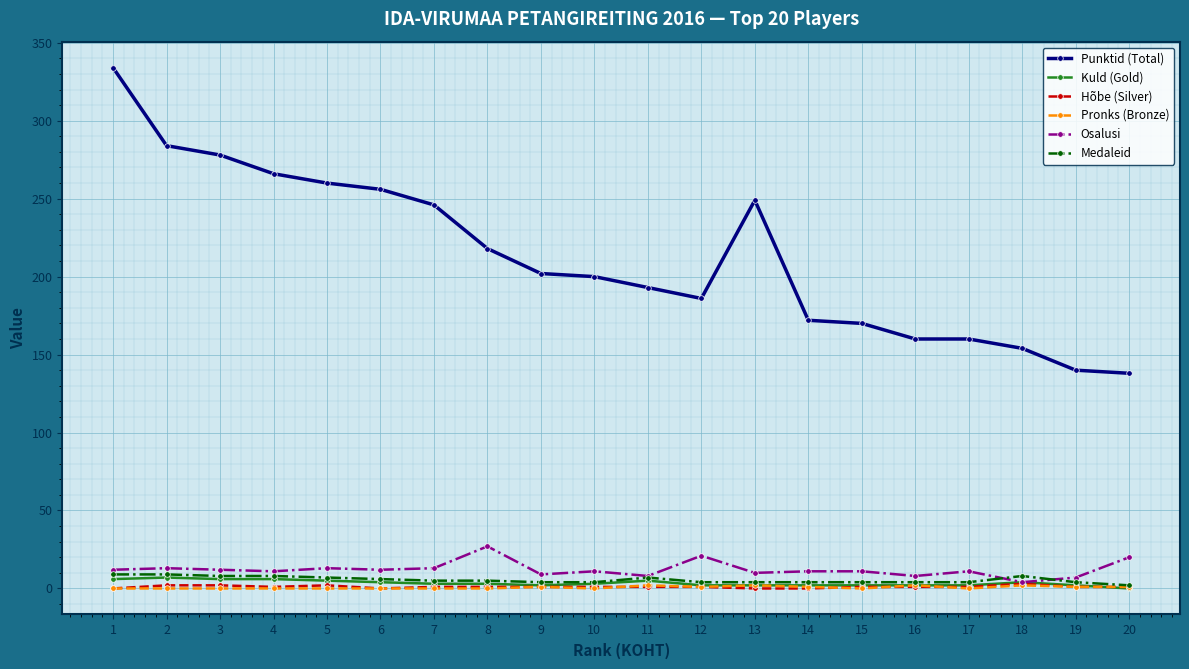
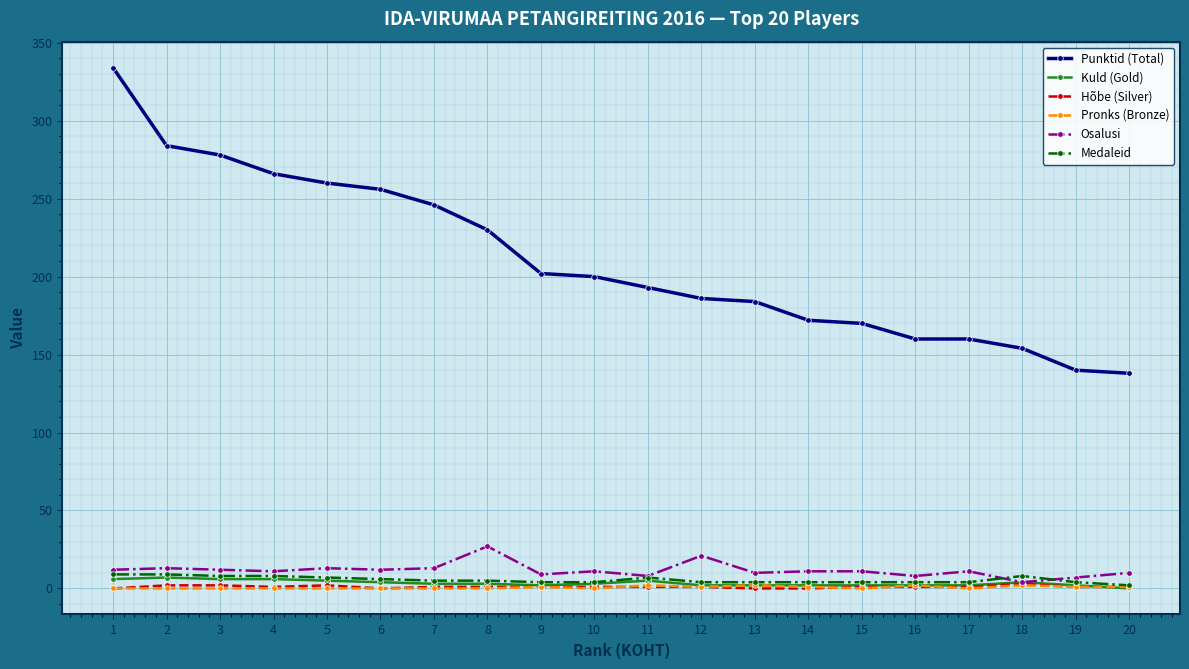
  {
    "Punktid (Total)": {
      "1": 334,
      "2": 284,
      "3": 278,
      "4": 266,
      "5": 260,
      "6": 256,
      "7": 246,
-     "8": 218,
+     "8": 230,
      "9": 202,
      "10": 200,
      "11": 193,
      "12": 186,
-     "13": 249,
+     "13": 184,
      "14": 172,
      "15": 170,
      "16": 160,
      "17": 160,
      "18": 154,
      "19": 140,
      "20": 138
    },
    "Kuld (Gold)": {
      "1": 6,
      "2": 7,
      "3": 6,
      "4": 6,
      "5": 5,
      "6": 4,
      "7": 3,
      "8": 3,
      "11": 5
    },
    "Hõbe (Silver)": {
      "2": 2,
      "3": 2,
      "5": 2,
      "13": 0
    },
    "Pronks (Bronze)": {
      "2": 0,
      "3": 0,
      "5": 0
    },
    "Osalusi": {
      "1": 12,
      "2": 13,
      "3": 12,
      "4": 11,
      "5": 13,
      "6": 12,
      "7": 13,
      "8": 27,
      "9": 9,
      "10": 11,
      "12": 21,
      "13": 10,
      "14": 11,
      "15": 11,
      "16": 8,
      "17": 11,
      "19": 7,
-     "20": 20
+     "20": 10
    },
    "Medaleid": {
      "1": 9,
      "2": 9,
      "3": 8,
      "4": 8,
      "5": 7,
      "6": 6,
      "7": 5,
      "8": 5,
      "9": 4,
      "12": 4,
      "13": 4,
      "14": 4,
      "15": 4,
      "16": 4,
      "17": 4,
      "18": 8,
      "19": 4
    }
  }
